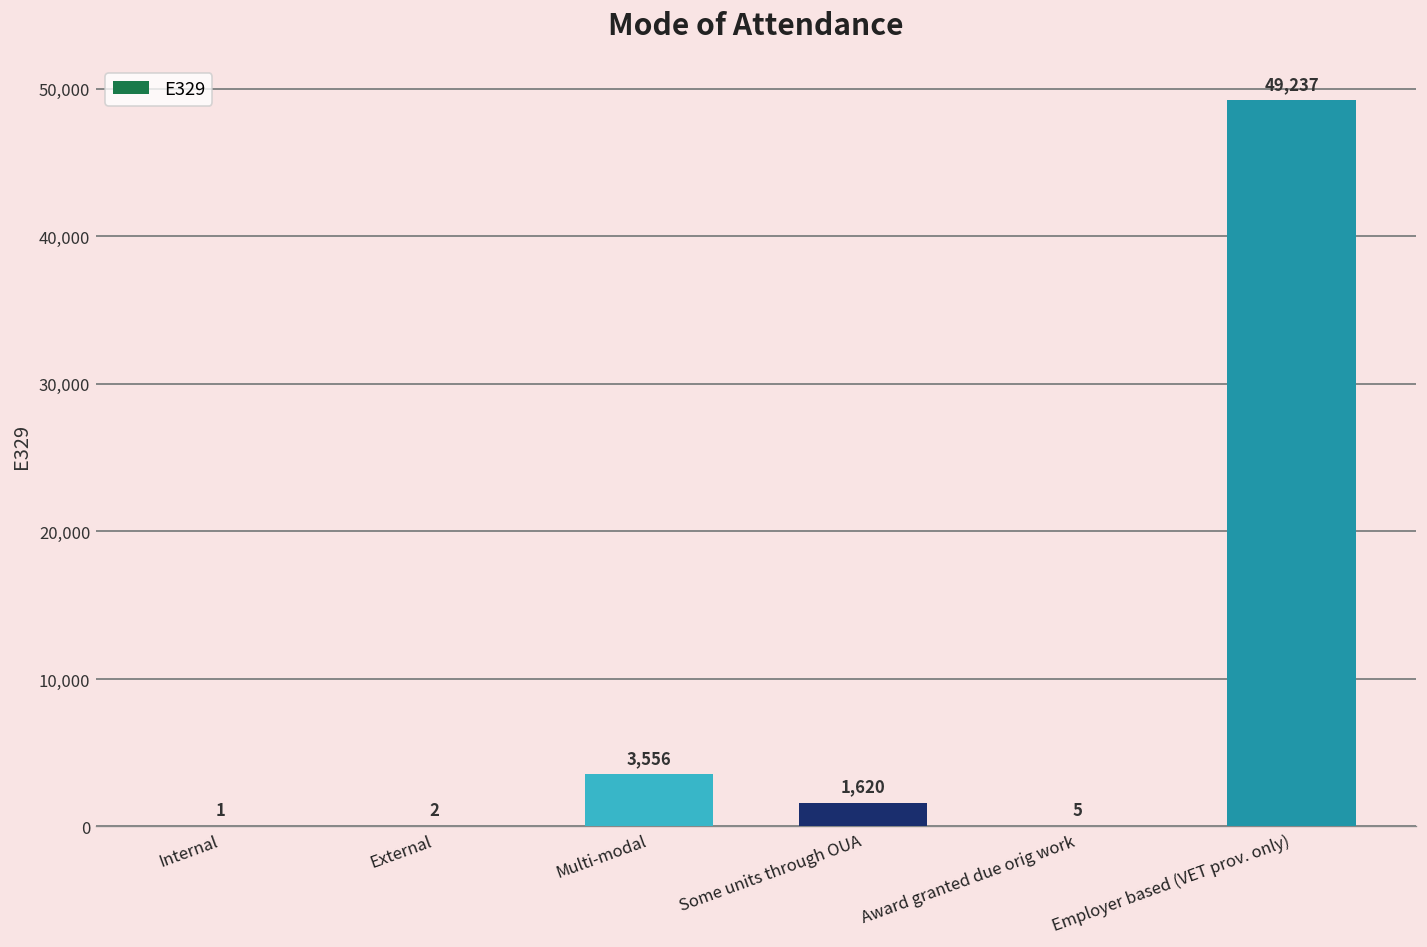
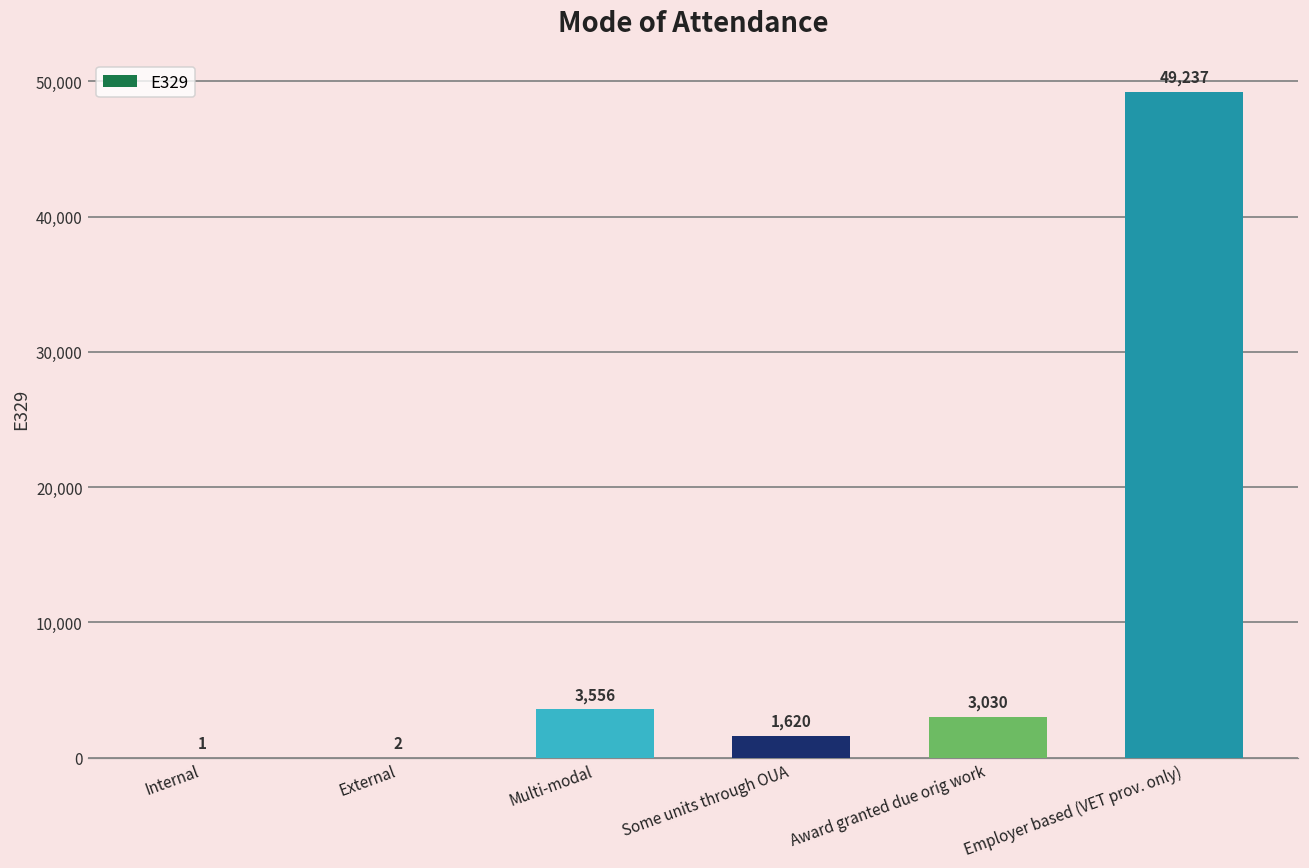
  {
    "Internal": "1",
    "External": "2",
    "Multi-modal": "3,556",
    "Some units through OUA": "1,620",
-   "Award granted due orig work": "5",
+   "Award granted due orig work": "3,030",
    "Employer based (VET prov. only)": "49,237"
  }
